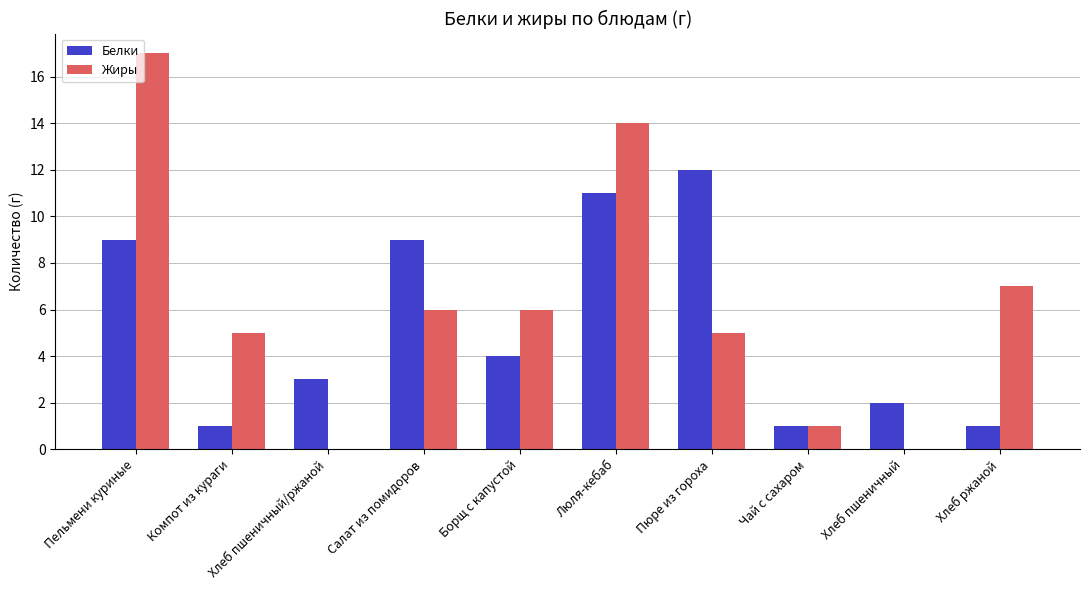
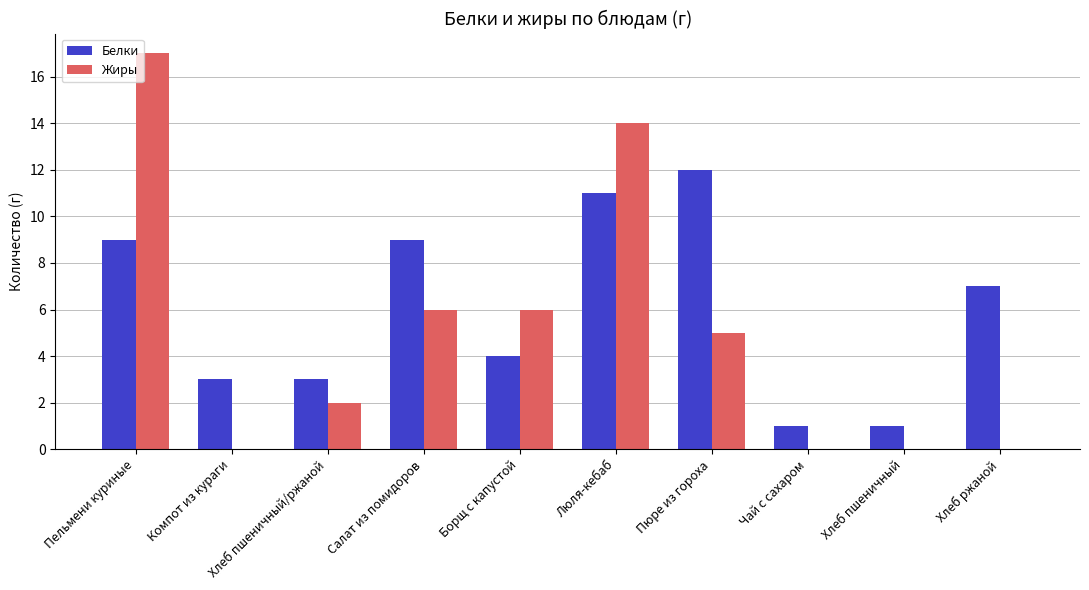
  {
    "Белки": {
      "Пельмени куриные": 9,
-     "Компот из кураги": 1,
+     "Компот из кураги": 3,
      "Хлеб пшеничный/ржаной": 3,
      "Салат из помидоров": 9,
      "Борщ с капустой": 4,
      "Люля-кебаб": 11,
      "Пюре из гороха": 12,
      "Чай с сахаром": 1,
-     "Хлеб пшеничный": 2,
-     "Хлеб ржаной": 1
+     "Хлеб пшеничный": 1,
+     "Хлеб ржаной": 7
    },
    "Жиры": {
      "Пельмени куриные": 17,
-     "Компот из кураги": 5,
-     "Хлеб пшеничный/ржаной": 0,
+     "Компот из кураги": 0,
+     "Хлеб пшеничный/ржаной": 2,
      "Салат из помидоров": 6,
      "Борщ с капустой": 6,
      "Люля-кебаб": 14,
      "Пюре из гороха": 5,
-     "Чай с сахаром": 1,
+     "Чай с сахаром": 0,
      "Хлеб пшеничный": 0,
-     "Хлеб ржаной": 7
+     "Хлеб ржаной": 0
    }
  }
